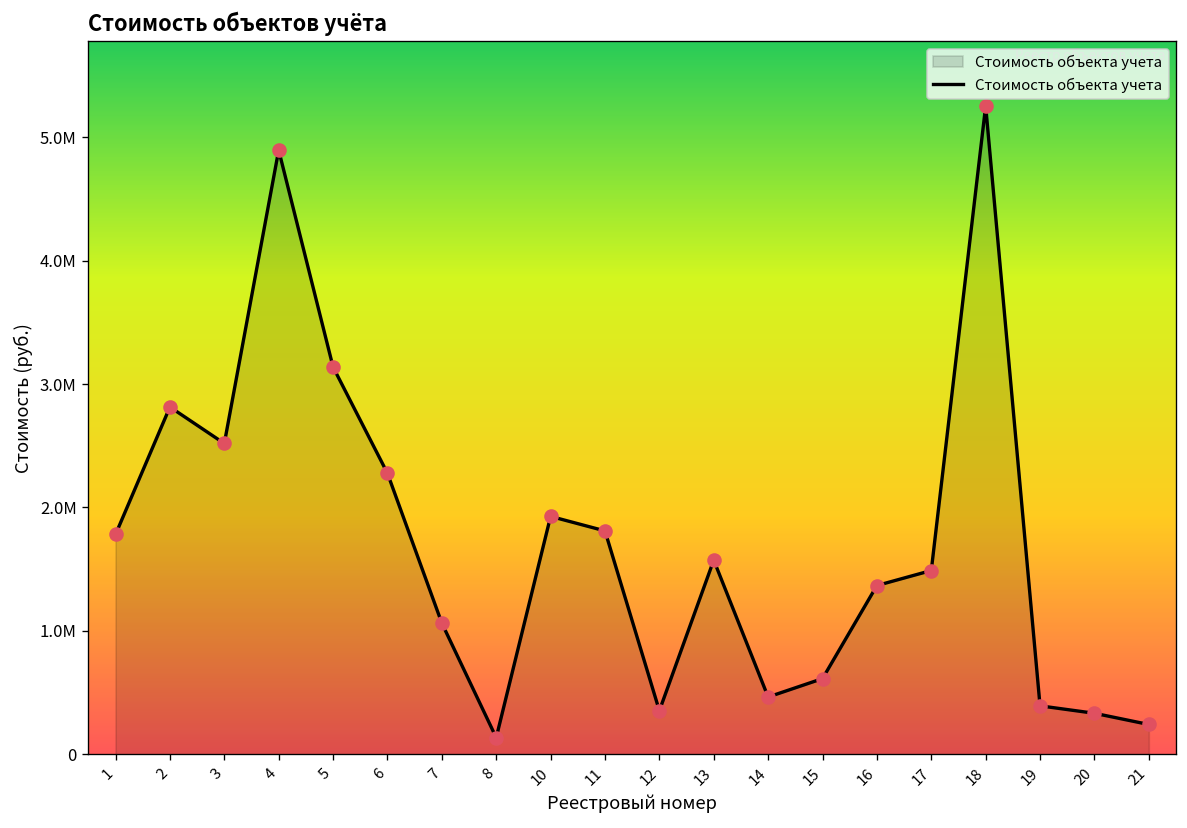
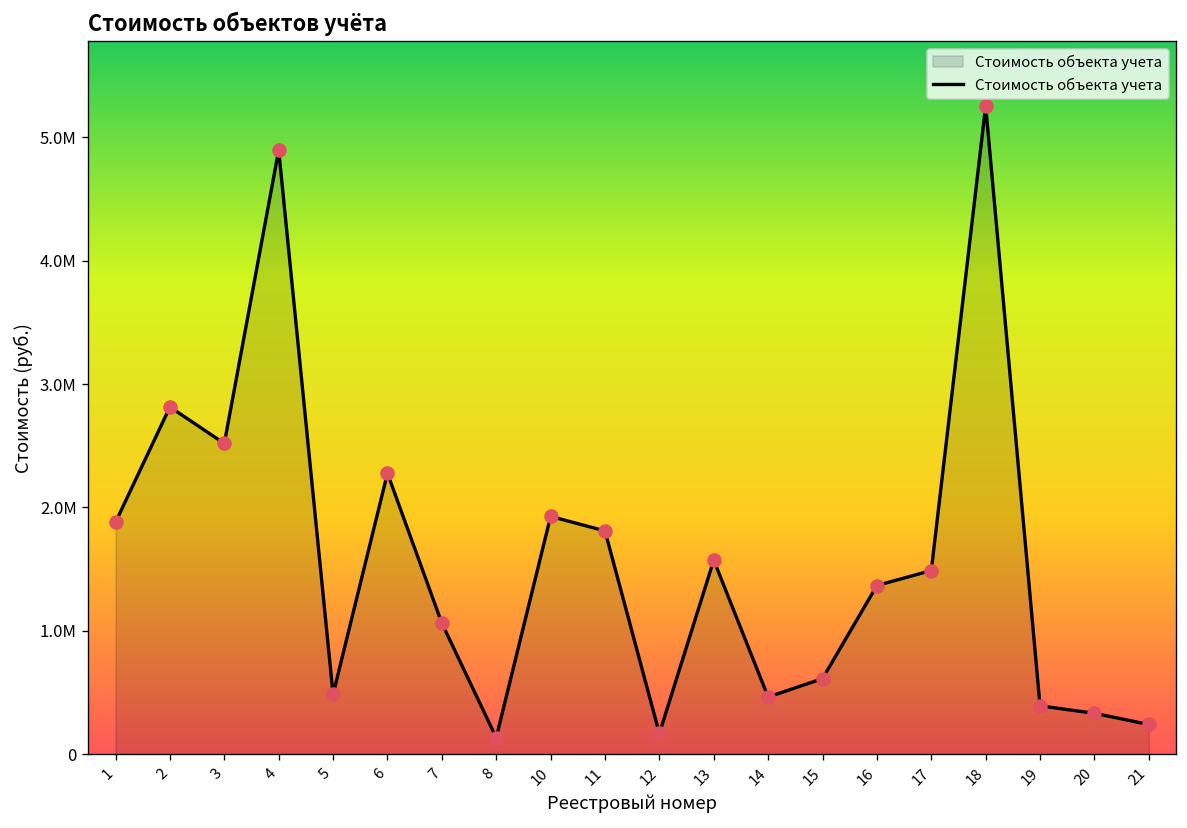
  {
-   "1": 1780000,
+   "1": 1880000,
    "2": 2810000,
    "3": 2520000,
    "4": 4900000,
-   "5": 3140000,
+   "5": 490000,
    "6": 2280000,
    "7": 1060000,
    "8": 140000,
    "10": 1930000,
    "11": 1810000,
-   "12": 350000,
+   "12": 170000,
    "13": 1570000,
    "14": 460000,
    "15": 610000,
    "16": 1370000,
    "17": 1490000,
    "18": 5250000,
    "19": 390000,
    "20": 330000,
    "21": 240000
  }
